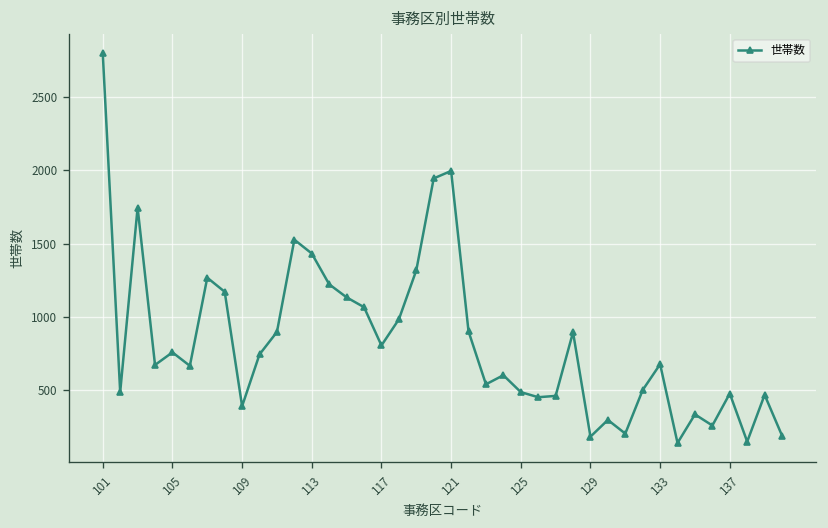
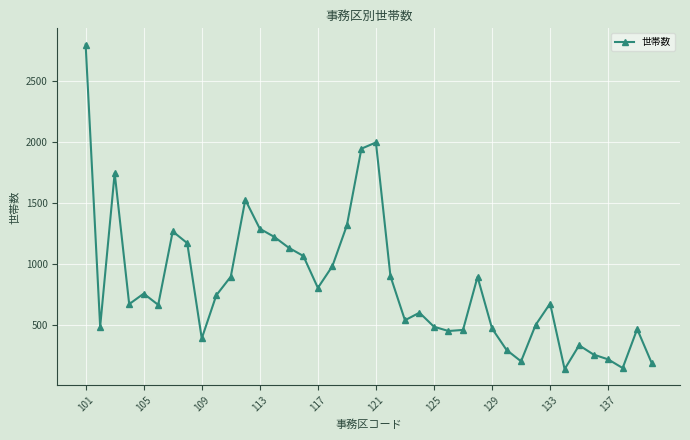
  {
    "101": 2800,
    "105": 760,
    "109": 390,
-   "113": 1430,
+   "113": 1290,
    "117": 810,
    "121": 2000,
    "125": 490,
-   "129": 180,
+   "129": 470,
    "133": 680,
-   "137": 480
+   "137": 220
  }
